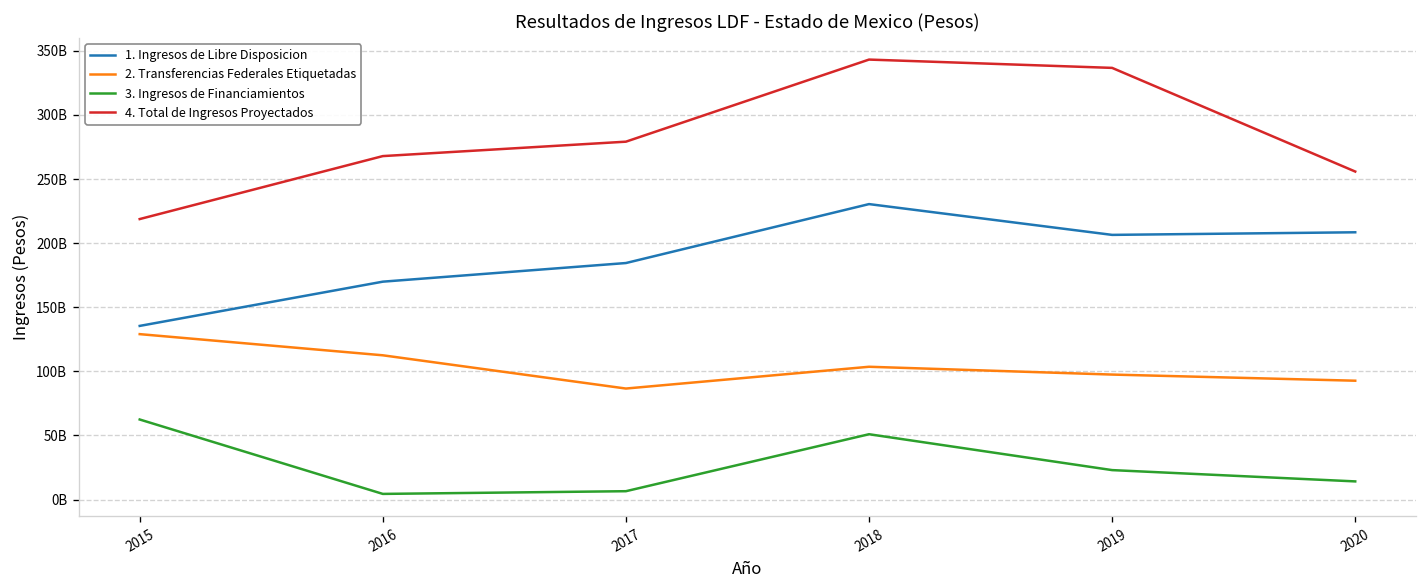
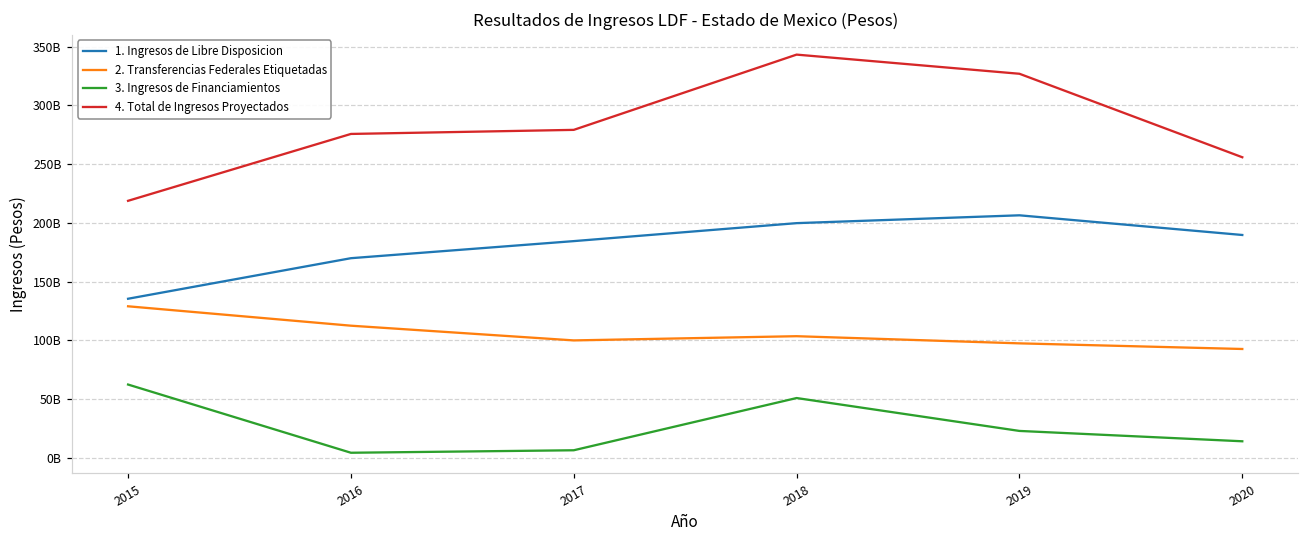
  {
    "1. Ingresos de Libre Disposicion": {
      "2015": 135000000000,
      "2016": 170000000000,
      "2017": 185000000000,
-     "2018": 230000000000,
+     "2018": 200000000000,
      "2019": 206000000000,
-     "2020": 208000000000
+     "2020": 190000000000
    },
    "2. Transferencias Federales Etiquetadas": {
      "2015": 129000000000,
      "2016": 113000000000,
-     "2017": 87000000000,
+     "2017": 100000000000,
      "2018": 104000000000,
      "2019": 97000000000,
      "2020": 93000000000
    },
    "3. Ingresos de Financiamientos": {
      "2015": 62000000000,
      "2016": 4000000000,
      "2017": 7000000000,
      "2018": 51000000000,
      "2019": 23000000000,
      "2020": 14000000000
    },
    "4. Total de Ingresos Proyectados": {
      "2015": 219000000000,
-     "2016": 268000000000,
+     "2016": 276000000000,
      "2017": 279000000000,
      "2018": 343000000000,
-     "2019": 337000000000,
+     "2019": 327000000000,
      "2020": 256000000000
    }
  }
